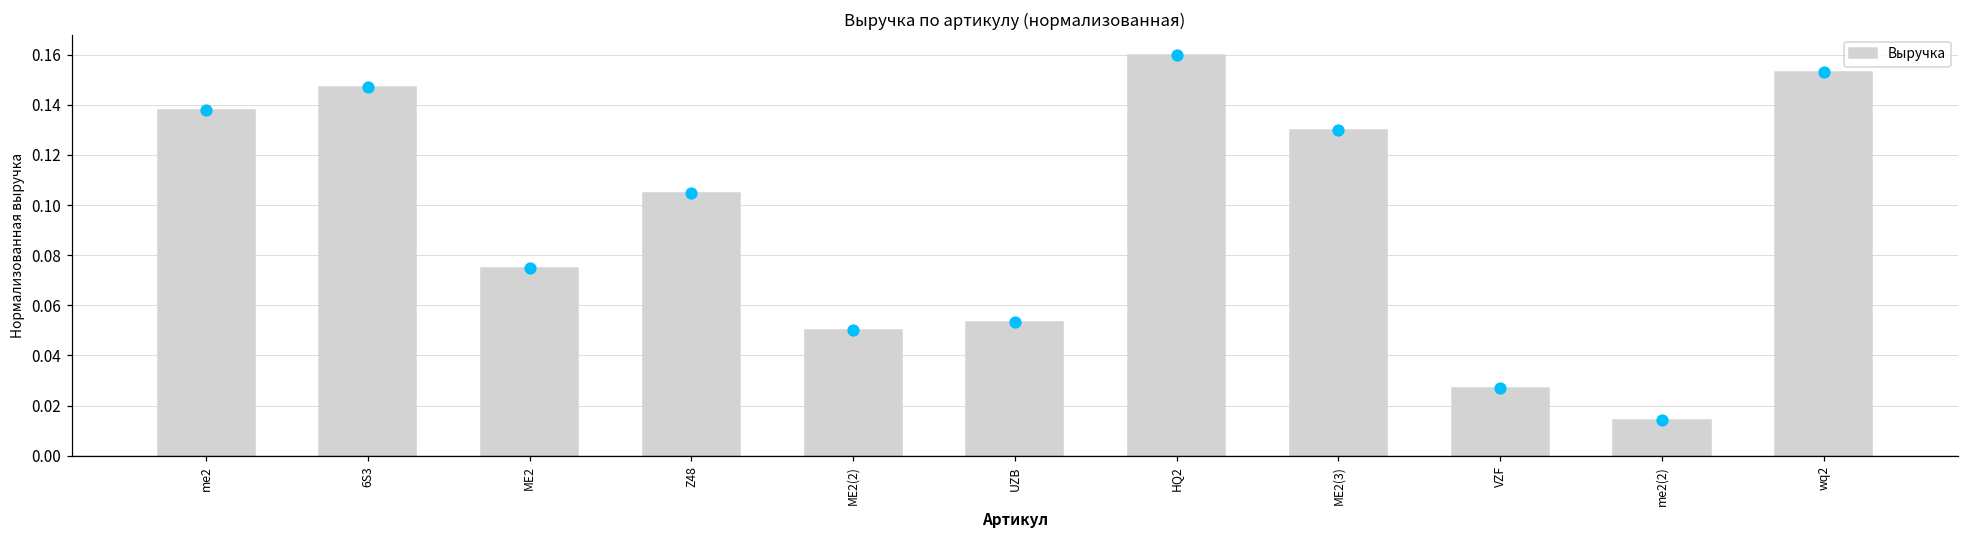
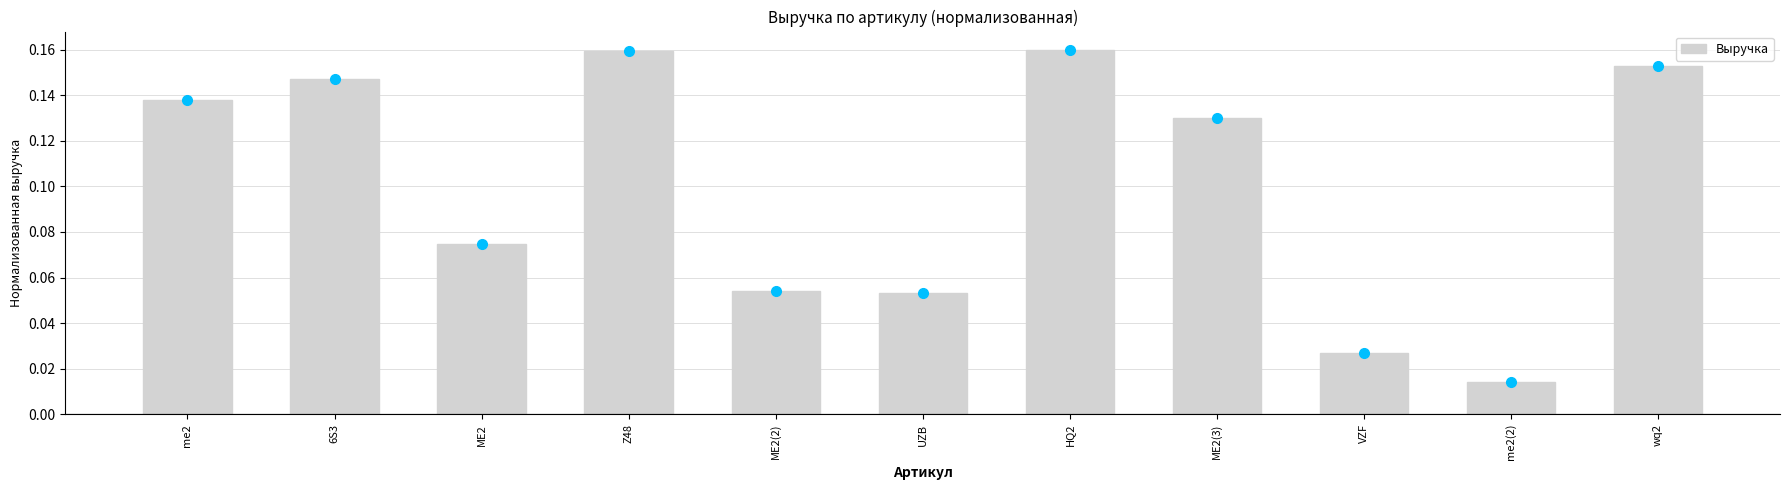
  {
    "Выручка": {
      "me2": 0.138,
      "6S3": 0.147,
      "ME2": 0.075,
-     "Z48": 0.105,
-     "ME2(2)": 0.050,
+     "Z48": 0.160,
+     "ME2(2)": 0.054,
      "UZB": 0.053,
      "HQ2": 0.160,
      "ME2(3)": 0.130,
      "VZF": 0.027,
      "me2(2)": 0.014,
      "wq2": 0.153
    }
  }
